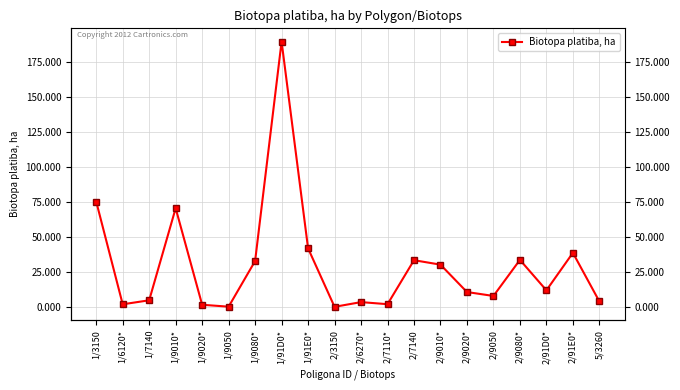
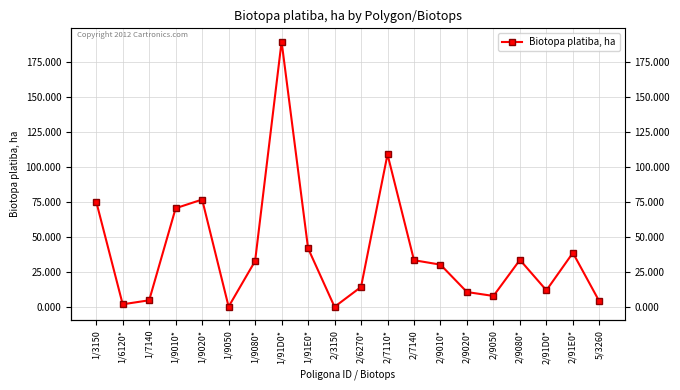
  {
    "1/3150": 75,
    "1/6120*": 2,
    "1/7140": 5,
    "1/9010*": 70,
-   "1/9020*": 2,
+   "1/9020*": 77,
    "1/9050": 0,
    "1/9080*": 33,
    "1/91D0*": 189,
    "1/91E0*": 42,
    "2/3150": 0,
-   "2/6270*": 3,
-   "2/7110*": 2,
+   "2/6270*": 14,
+   "2/7110*": 109,
    "2/7140": 33,
    "2/9010*": 30,
    "2/9020*": 11,
    "2/9050": 8,
    "2/9080*": 34,
    "2/91D0*": 12,
    "2/91E0*": 39,
    "5/3260": 4
  }
